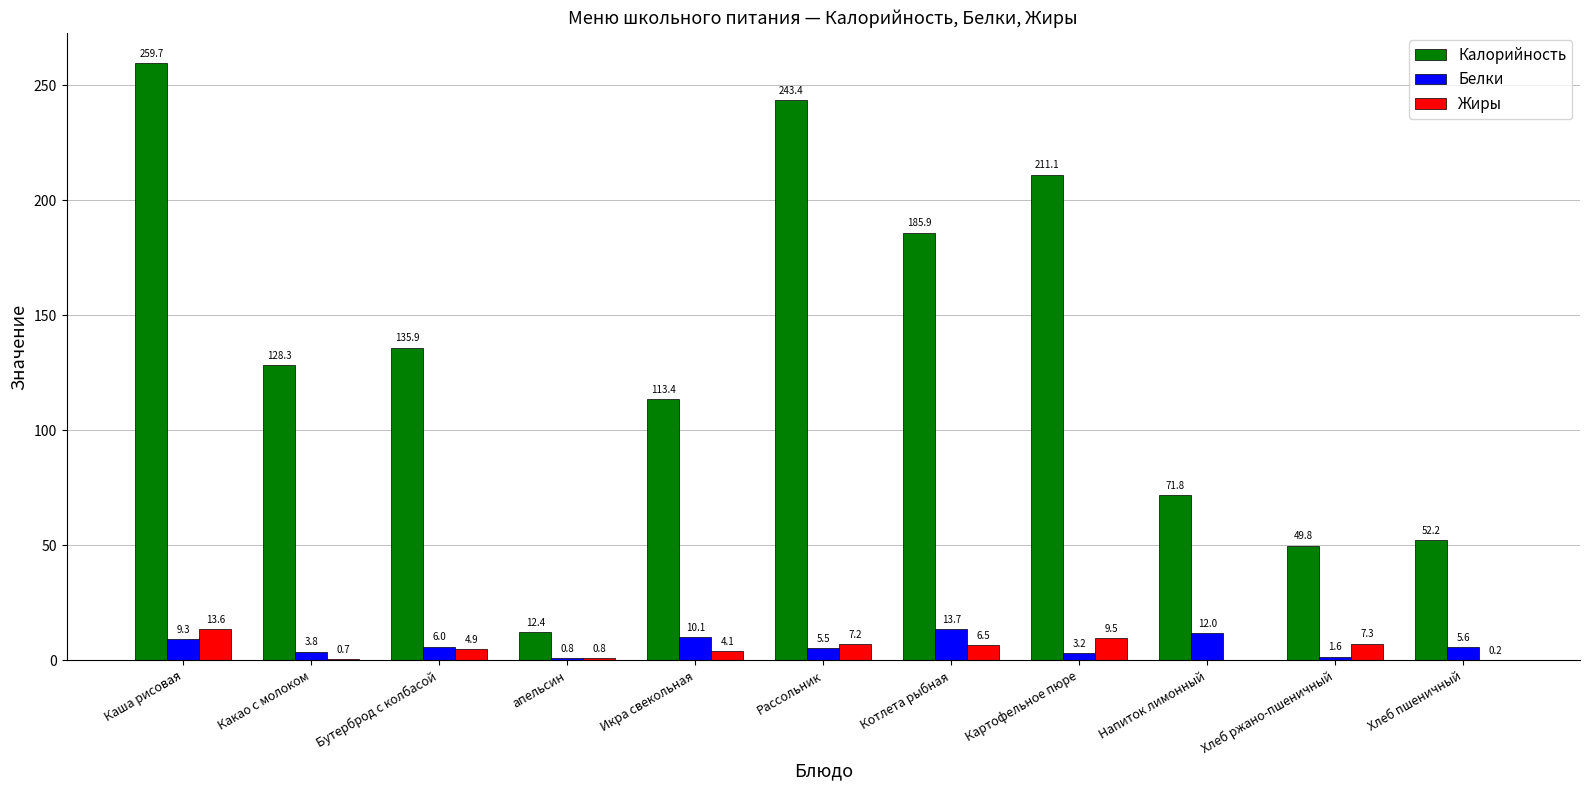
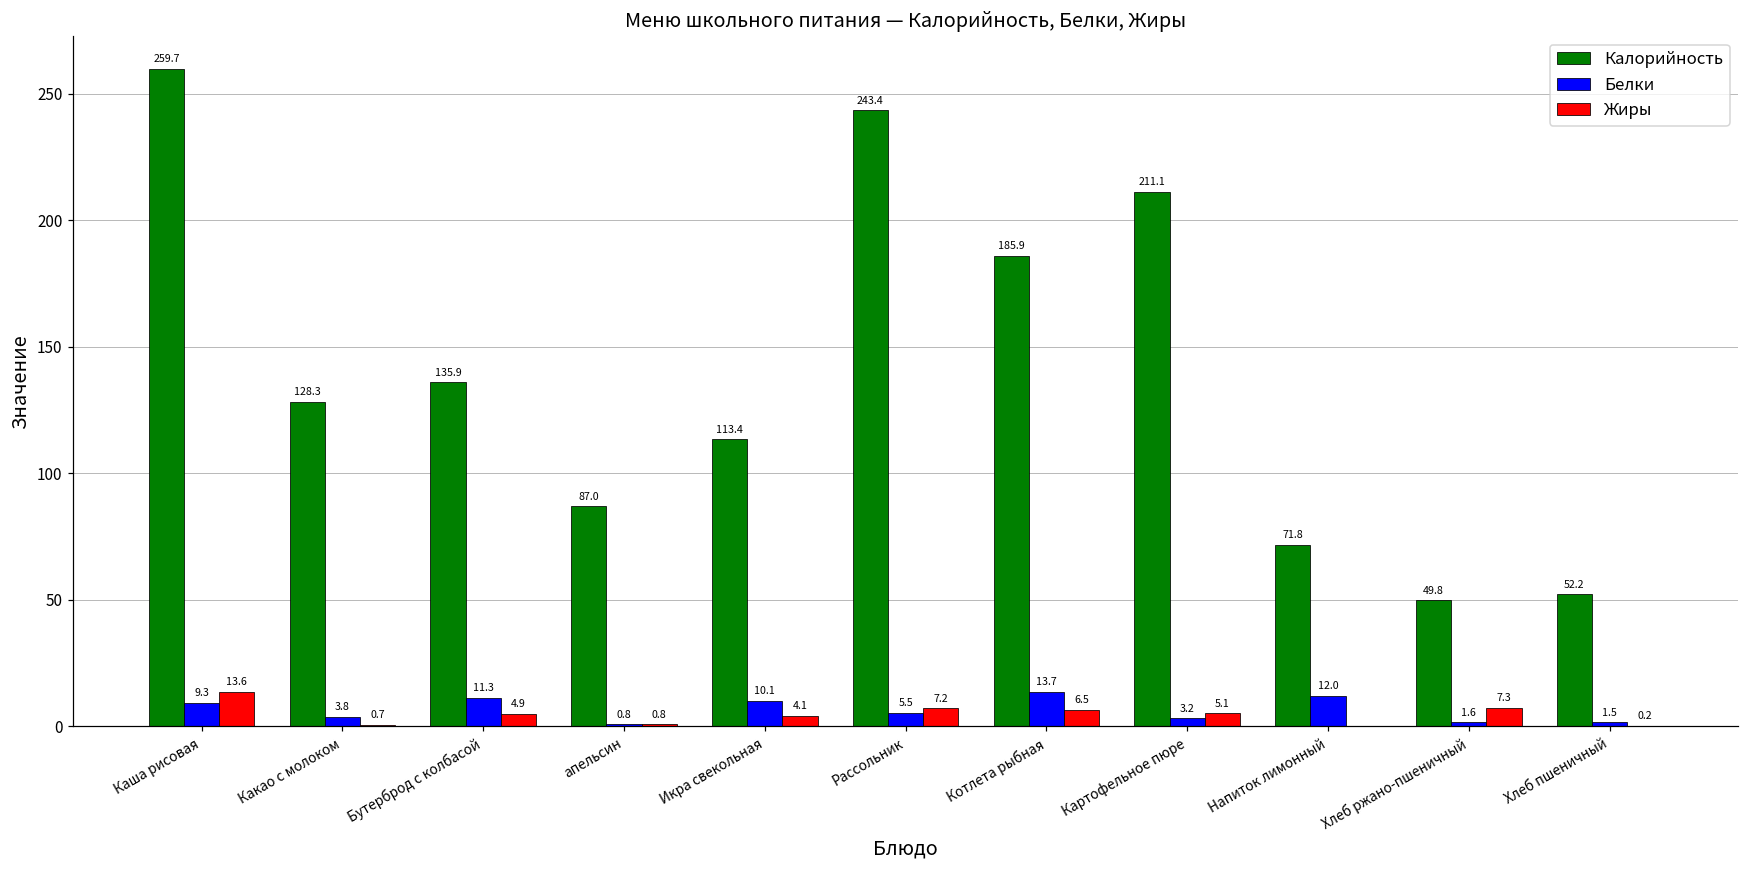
  {
    "Калорийность": {
      "Каша рисовая": 259.7,
      "Какао с молоком": 128.3,
      "Бутерброд с колбасой": 135.9,
-     "апельсин": 12.4,
+     "апельсин": 87.0,
      "Икра свекольная": 113.4,
      "Рассольник": 243.4,
      "Котлета рыбная": 185.9,
      "Картофельное пюре": 211.1,
      "Напиток лимонный": 71.8,
      "Хлеб ржано-пшеничный": 49.8,
      "Хлеб пшеничный": 52.2
    },
    "Белки": {
      "Каша рисовая": 9.3,
      "Какао с молоком": 3.8,
-     "Бутерброд с колбасой": 6.0,
+     "Бутерброд с колбасой": 11.3,
      "апельсин": 0.8,
      "Икра свекольная": 10.1,
      "Рассольник": 5.5,
      "Котлета рыбная": 13.7,
      "Картофельное пюре": 3.2,
      "Напиток лимонный": 12.0,
      "Хлеб ржано-пшеничный": 1.6,
-     "Хлеб пшеничный": 5.6
+     "Хлеб пшеничный": 1.5
    },
    "Жиры": {
      "Каша рисовая": 13.6,
      "Какао с молоком": 0.7,
      "Бутерброд с колбасой": 4.9,
      "апельсин": 0.8,
      "Икра свекольная": 4.1,
      "Рассольник": 7.2,
      "Котлета рыбная": 6.5,
-     "Картофельное пюре": 9.5,
+     "Картофельное пюре": 5.1,
      "Хлеб ржано-пшеничный": 7.3,
      "Хлеб пшеничный": 0.2
    }
  }
